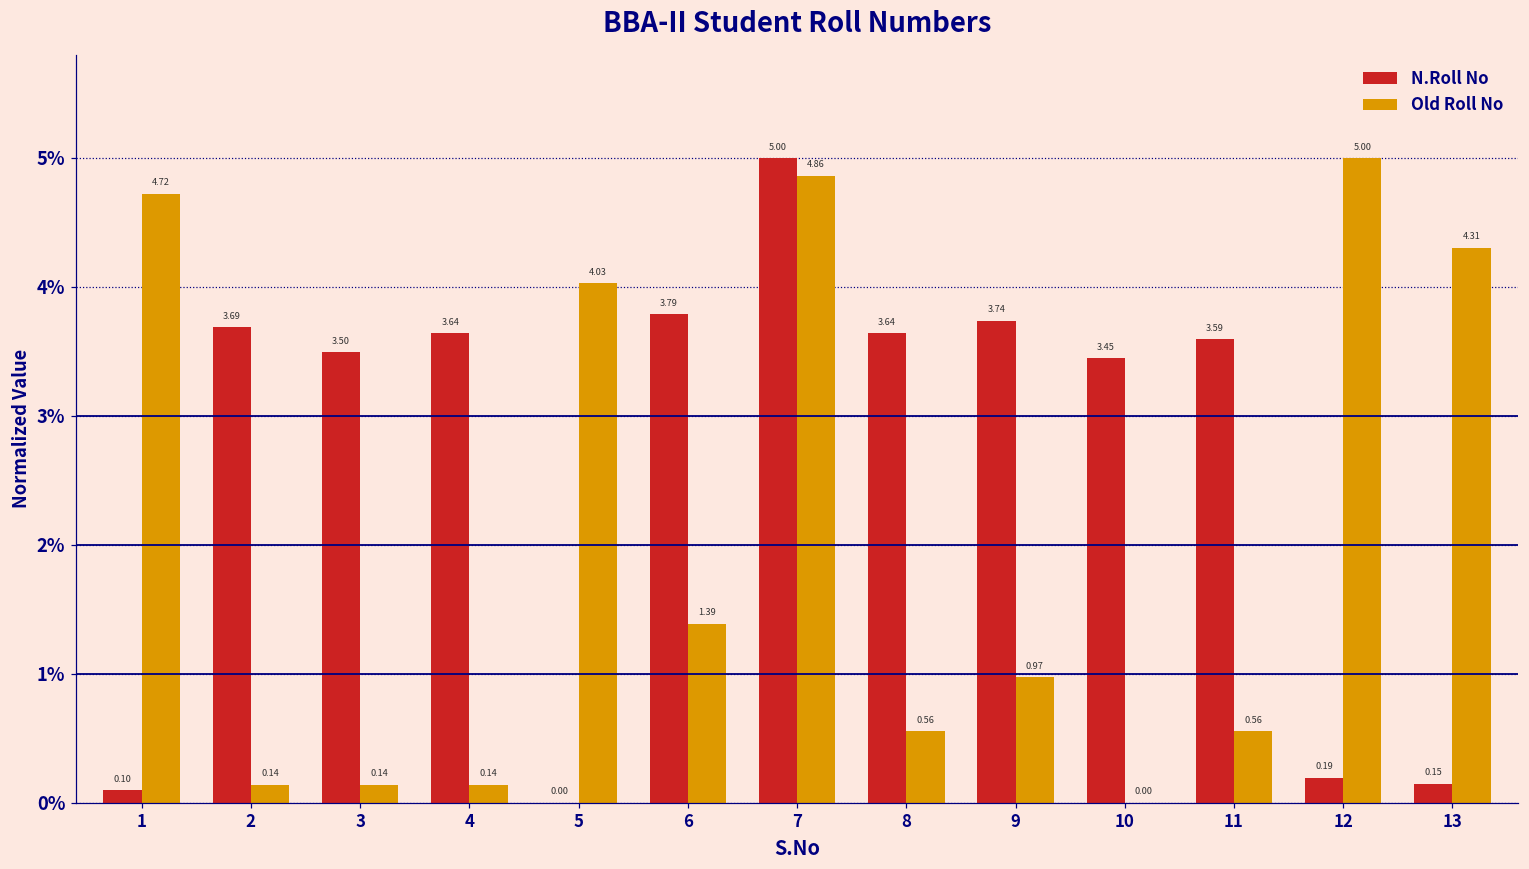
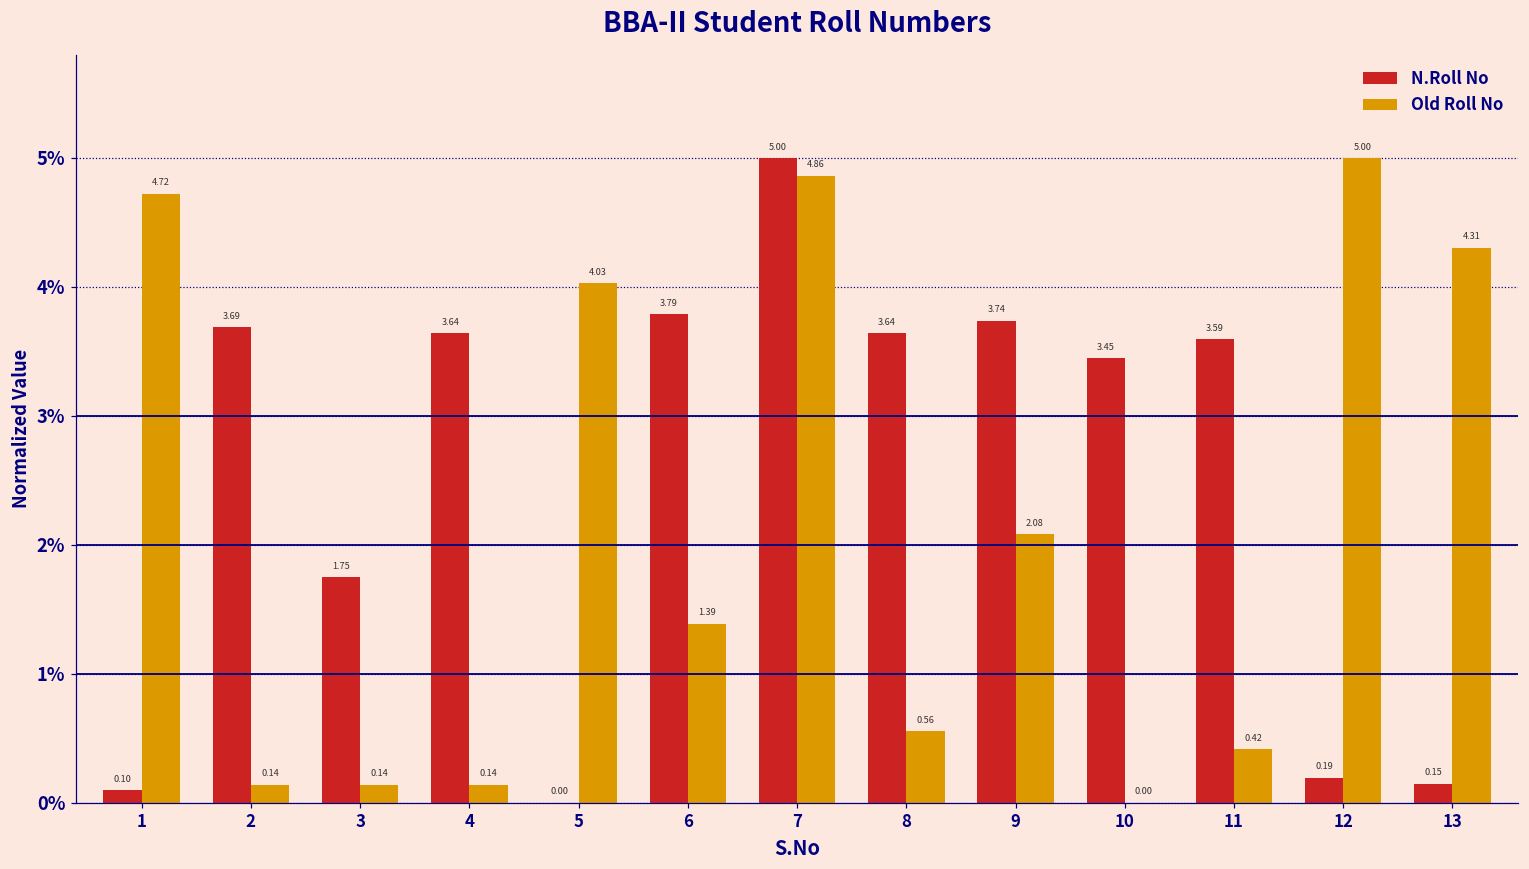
  {
    "N.Roll No": {
      "1": 0.10,
      "2": 3.69,
-     "3": 3.50,
+     "3": 1.75,
      "4": 3.64,
      "5": 0.00,
      "6": 3.79,
      "7": 5.00,
      "8": 3.64,
      "9": 3.74,
      "10": 3.45,
      "11": 3.59,
      "12": 0.19,
      "13": 0.15
    },
    "Old Roll No": {
      "1": 4.72,
      "2": 0.14,
      "3": 0.14,
      "4": 0.14,
      "5": 4.03,
      "6": 1.39,
      "7": 4.86,
      "8": 0.56,
-     "9": 0.97,
+     "9": 2.08,
      "10": 0.00,
-     "11": 0.56,
+     "11": 0.42,
      "12": 5.00,
      "13": 4.31
    }
  }
